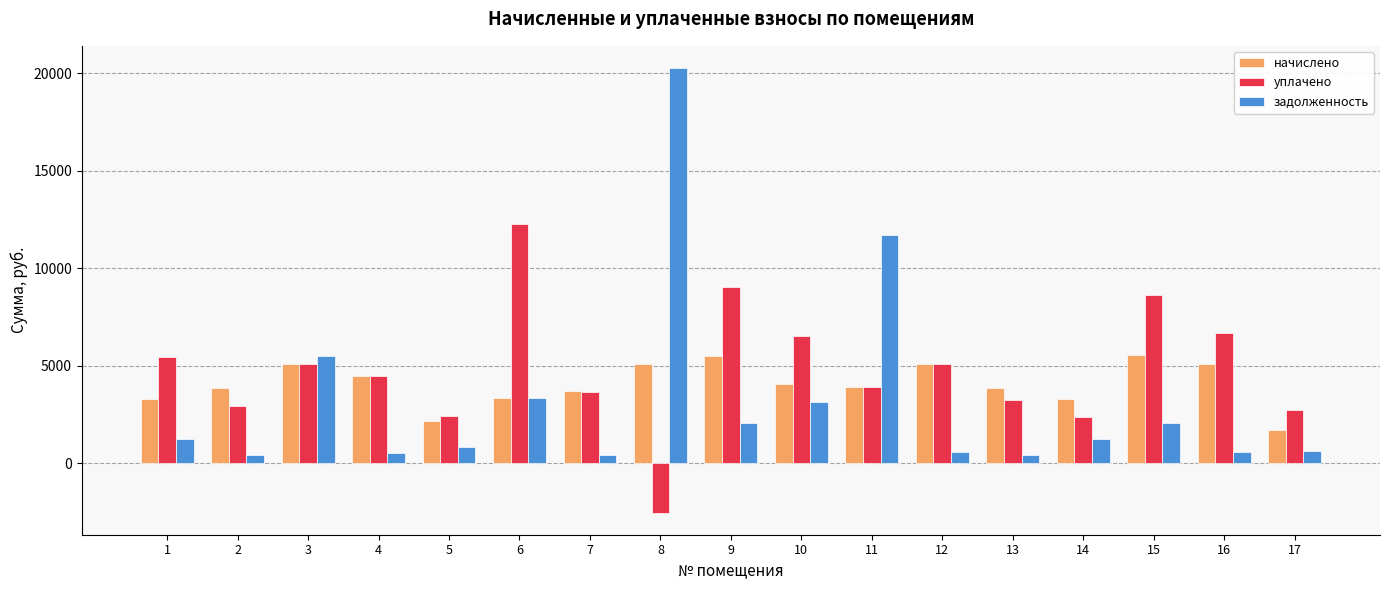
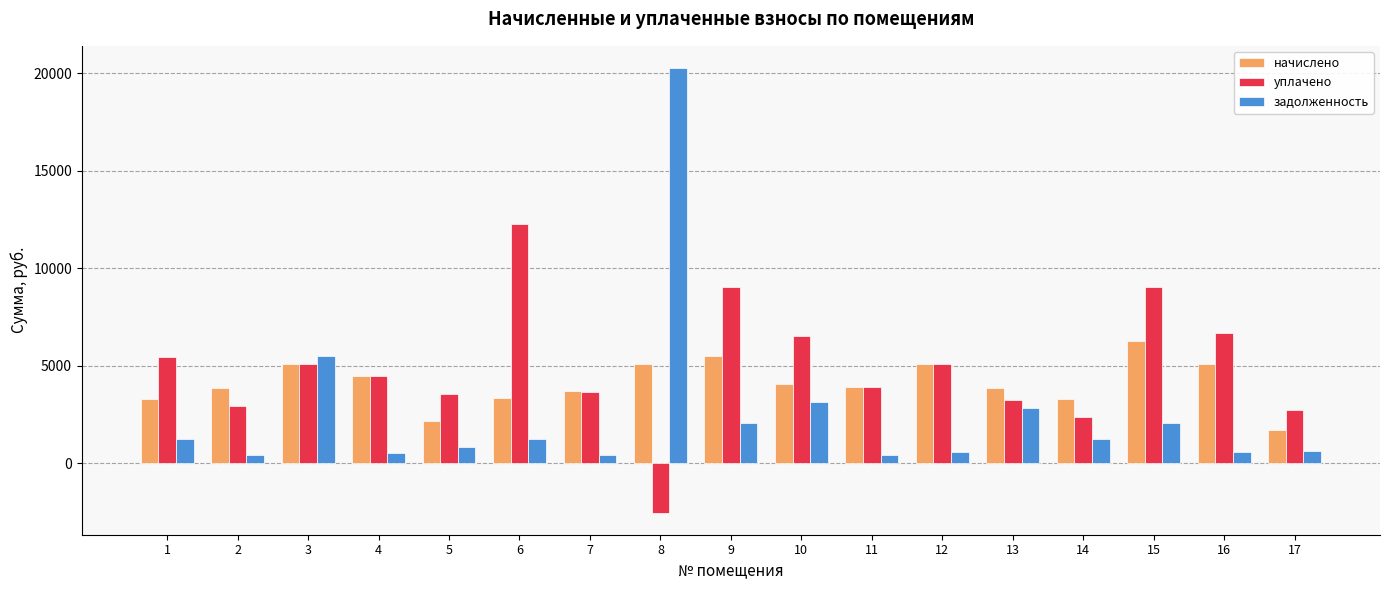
  {
    "начислено": {
      "1": 3300,
      "2": 3800,
      "3": 5100,
      "4": 4500,
      "5": 2200,
      "6": 3300,
      "7": 3700,
      "8": 5100,
      "9": 5500,
      "10": 4100,
      "11": 3900,
      "12": 5100,
      "13": 3800,
      "14": 3300,
-     "15": 5600,
+     "15": 6300,
      "16": 5100,
      "17": 1700
    },
    "уплачено": {
      "1": 5400,
      "2": 2900,
      "3": 5100,
      "4": 4500,
-     "5": 2400,
+     "5": 3500,
      "6": 12300,
      "7": 3700,
      "8": -2500,
      "9": 9000,
      "10": 6500,
      "11": 3900,
      "12": 5100,
      "13": 3200,
      "14": 2400,
-     "15": 8600,
+     "15": 9000,
      "16": 6700,
      "17": 2700
    },
    "задолженность": {
      "1": 1200,
      "2": 400,
      "3": 5500,
      "4": 500,
      "5": 800,
-     "6": 3300,
+     "6": 1200,
      "7": 400,
      "8": 20300,
      "9": 2100,
      "10": 3200,
-     "11": 11700,
+     "11": 400,
      "12": 600,
-     "13": 400,
+     "13": 2800,
      "14": 1200,
      "15": 2100,
      "16": 600,
      "17": 600
    }
  }
